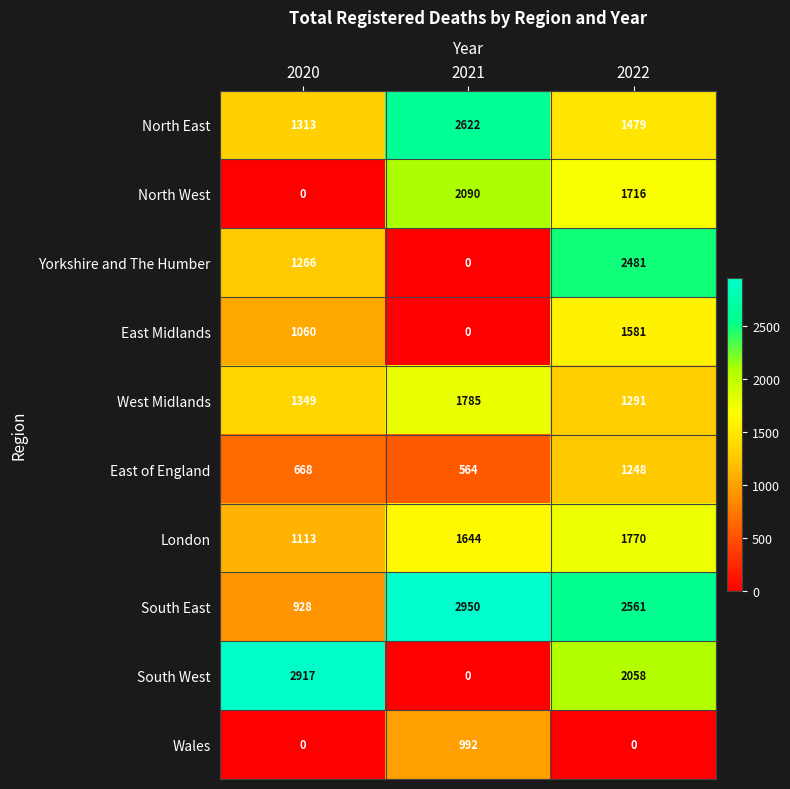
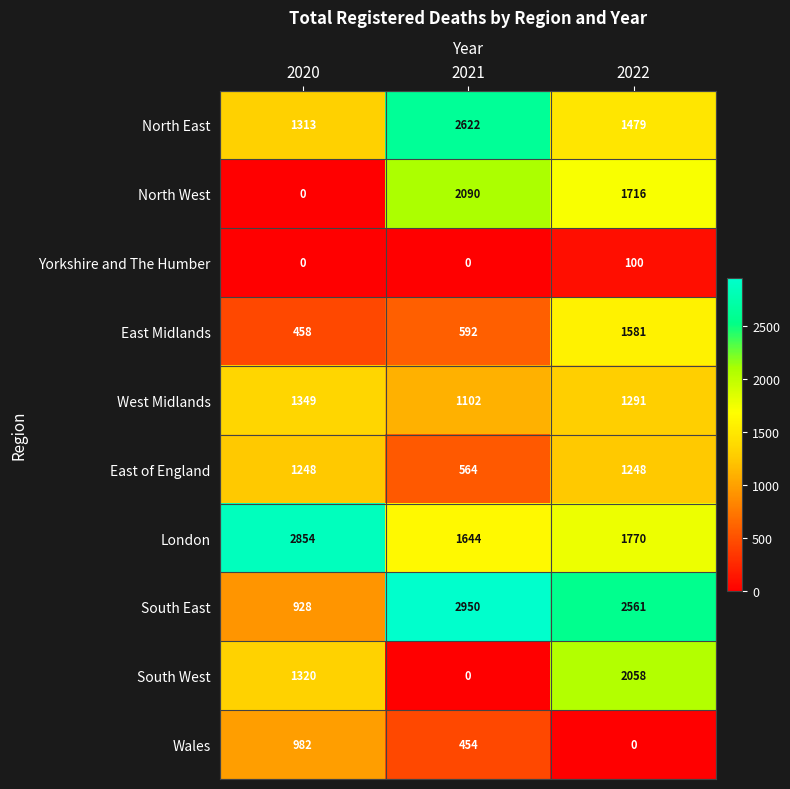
  {
    "North East": {
      "2020": 1313,
      "2021": 2622,
      "2022": 1479
    },
    "North West": {
      "2020": 0,
      "2021": 2090,
      "2022": 1716
    },
    "Yorkshire and The Humber": {
-     "2020": 1266,
+     "2020": 0,
      "2021": 0,
-     "2022": 2481
+     "2022": 100
    },
    "East Midlands": {
-     "2020": 1060,
-     "2021": 0,
+     "2020": 458,
+     "2021": 592,
      "2022": 1581
    },
    "West Midlands": {
      "2020": 1349,
-     "2021": 1785,
+     "2021": 1102,
      "2022": 1291
    },
    "East of England": {
-     "2020": 668,
+     "2020": 1248,
      "2021": 564,
      "2022": 1248
    },
    "London": {
-     "2020": 1113,
+     "2020": 2854,
      "2021": 1644,
      "2022": 1770
    },
    "South East": {
      "2020": 928,
      "2021": 2950,
      "2022": 2561
    },
    "South West": {
-     "2020": 2917,
+     "2020": 1320,
      "2021": 0,
      "2022": 2058
    },
    "Wales": {
-     "2020": 0,
-     "2021": 992,
+     "2020": 982,
+     "2021": 454,
      "2022": 0
    }
  }
